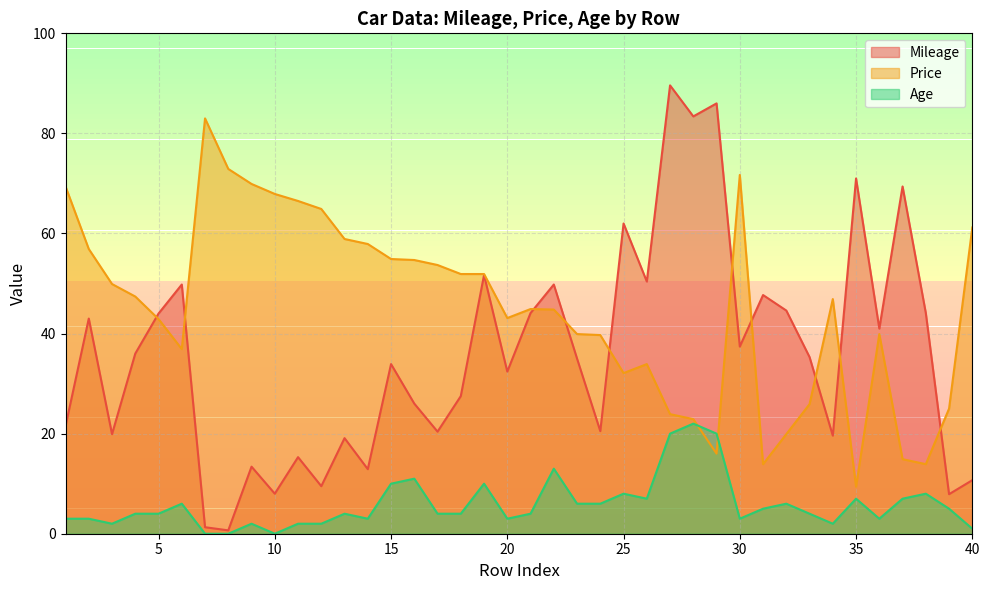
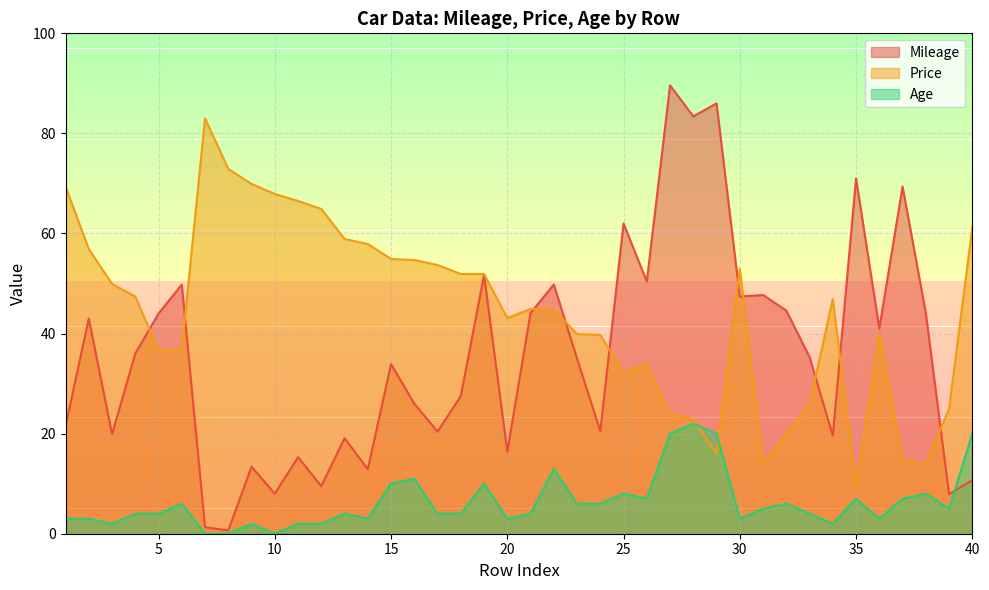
  {
    "Mileage": {
      "5": 44,
      "10": 8,
      "15": 34,
-     "20": 32,
+     "20": 16,
      "25": 62,
-     "30": 37,
+     "30": 47,
      "35": 71,
      "40": 11
    },
    "Price": {
-     "5": 43,
+     "5": 37,
      "10": 68,
      "15": 55,
      "20": 43,
      "25": 32,
-     "30": 72,
+     "30": 53,
      "35": 9,
      "40": 61
    },
    "Age": {
      "5": 4,
      "10": 0,
      "15": 10,
      "20": 3,
      "25": 8,
      "30": 3,
      "35": 7,
-     "40": 1
+     "40": 20
    }
  }
